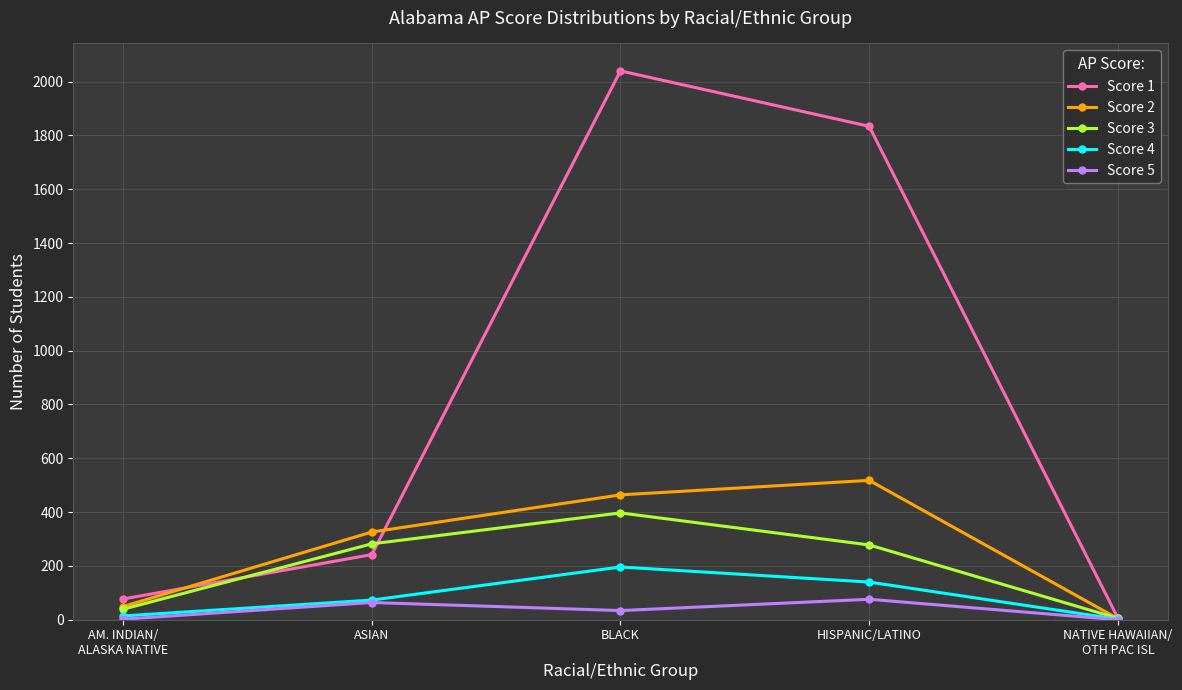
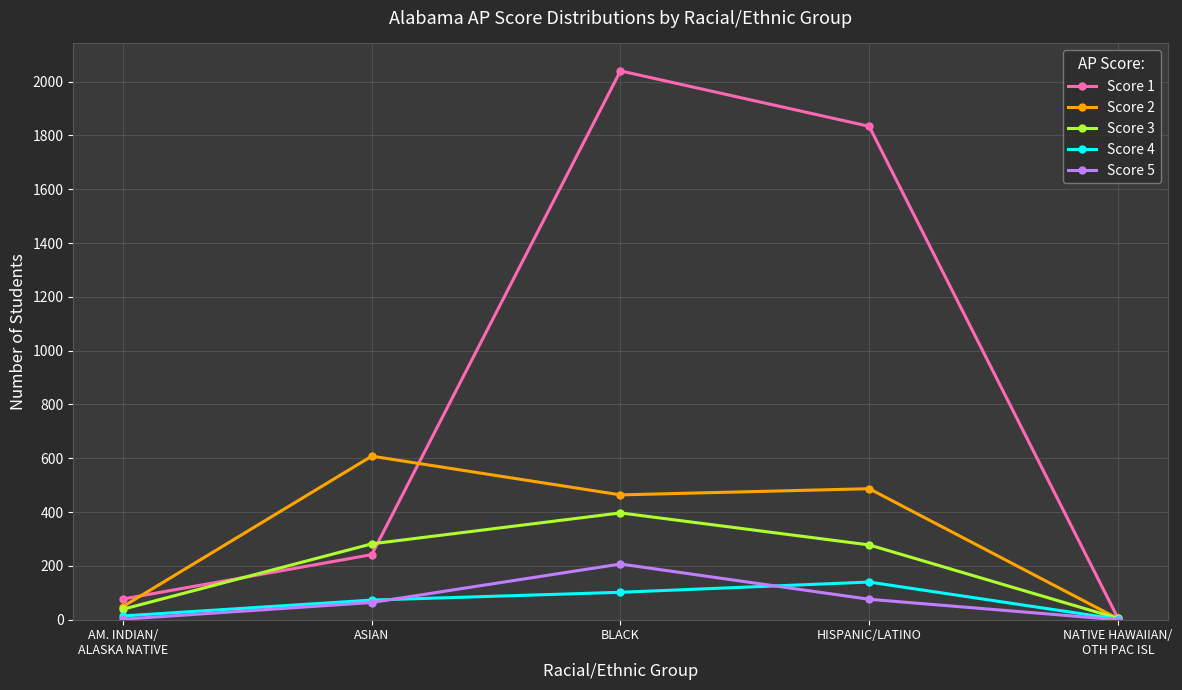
  {
    "Score 1": {
      "AM. INDIAN/ ALASKA NATIVE": 80,
      "ASIAN": 240,
      "BLACK": 2040,
      "HISPANIC/LATINO": 1830
    },
    "Score 2": {
      "AM. INDIAN/ ALASKA NATIVE": 50,
-     "ASIAN": 330,
+     "ASIAN": 610,
      "BLACK": 460,
-     "HISPANIC/LATINO": 520
+     "HISPANIC/LATINO": 490
    },
    "Score 3": {
      "AM. INDIAN/ ALASKA NATIVE": 40,
      "ASIAN": 280,
      "BLACK": 400,
      "HISPANIC/LATINO": 280
    },
    "Score 4": {
      "AM. INDIAN/ ALASKA NATIVE": 10,
-     "BLACK": 200,
+     "BLACK": 100,
      "HISPANIC/LATINO": 140
    },
    "Score 5": {
      "AM. INDIAN/ ALASKA NATIVE": 0,
-     "BLACK": 30,
+     "BLACK": 210,
      "HISPANIC/LATINO": 80
    }
  }
